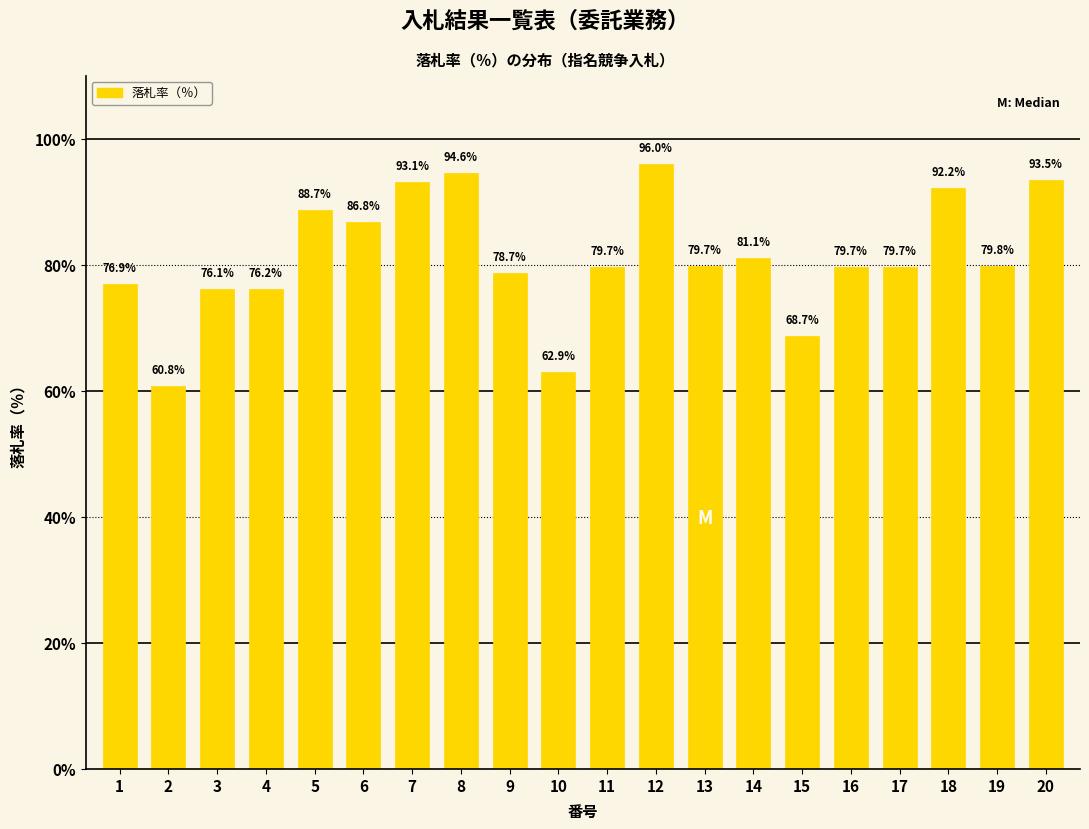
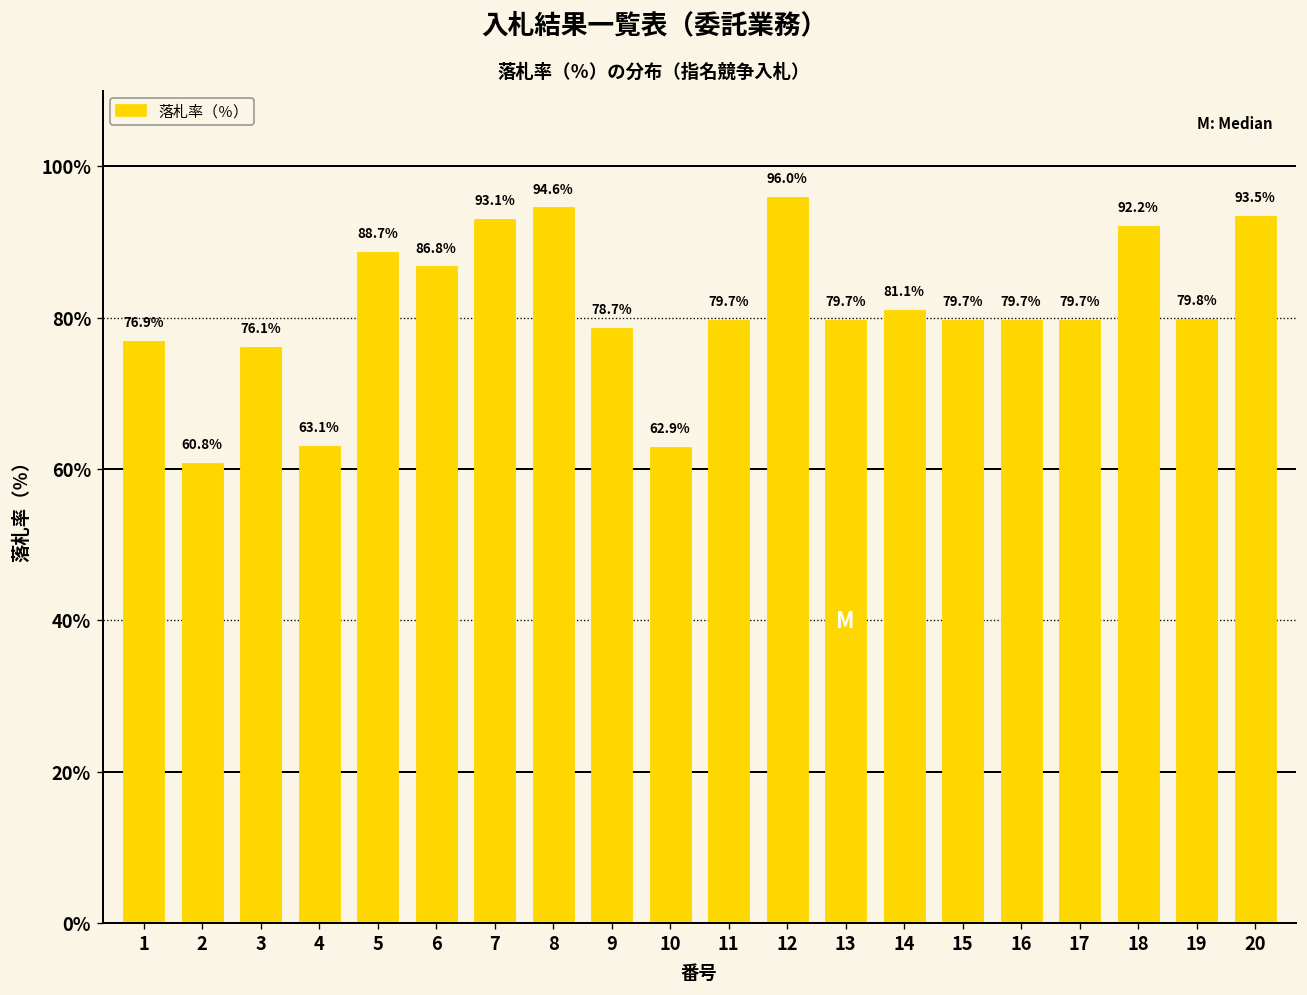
  {
    "1": "76.9%",
    "2": "60.8%",
    "3": "76.1%",
-   "4": "76.2%",
+   "4": "63.1%",
    "5": "88.7%",
    "6": "86.8%",
    "7": "93.1%",
    "8": "94.6%",
    "9": "78.7%",
    "10": "62.9%",
    "11": "79.7%",
    "12": "96.0%",
    "13": "79.7%",
    "14": "81.1%",
-   "15": "68.7%",
+   "15": "79.7%",
    "16": "79.7%",
    "17": "79.7%",
    "18": "92.2%",
    "19": "79.8%",
    "20": "93.5%"
  }
